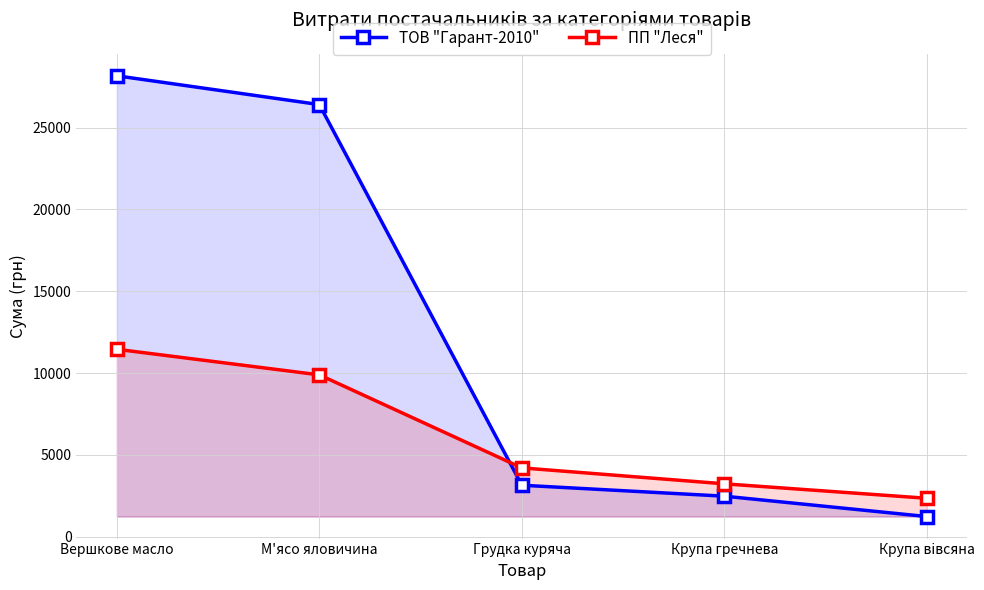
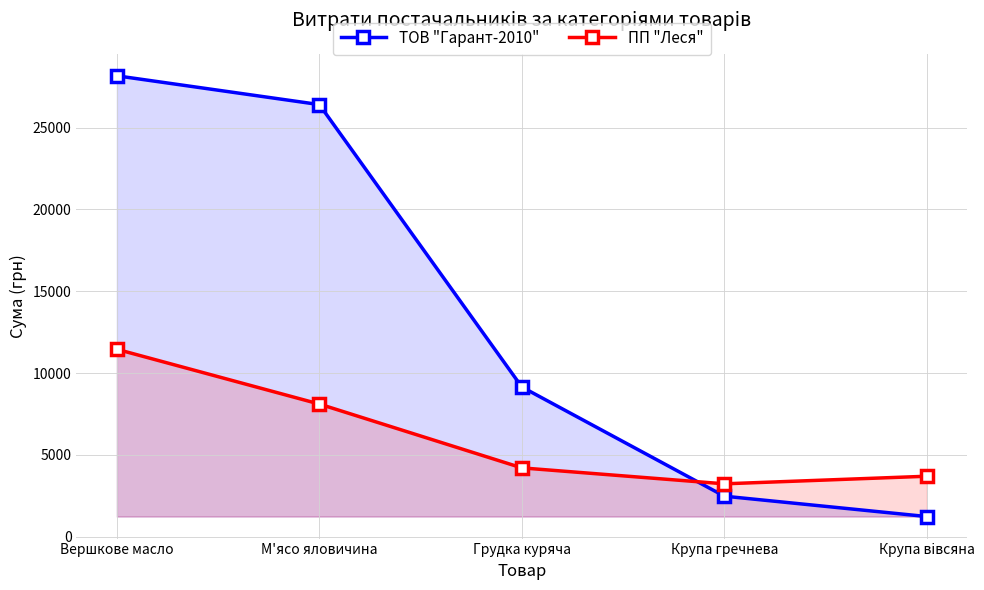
  {
    "ТОВ \"Гарант-2010\"": {
      "Вершкове масло": 28200,
      "М'ясо яловичина": 26400,
-     "Грудка куряча": 3100,
+     "Грудка куряча": 9100,
      "Крупа гречнева": 2500,
      "Крупа вівсяна": 1200
    },
    "ПП \"Леся\"": {
      "Вершкове масло": 11500,
-     "М'ясо яловичина": 9900,
+     "М'ясо яловичина": 8100,
      "Грудка куряча": 4200,
      "Крупа гречнева": 3200,
-     "Крупа вівсяна": 2400
+     "Крупа вівсяна": 3700
    }
  }
